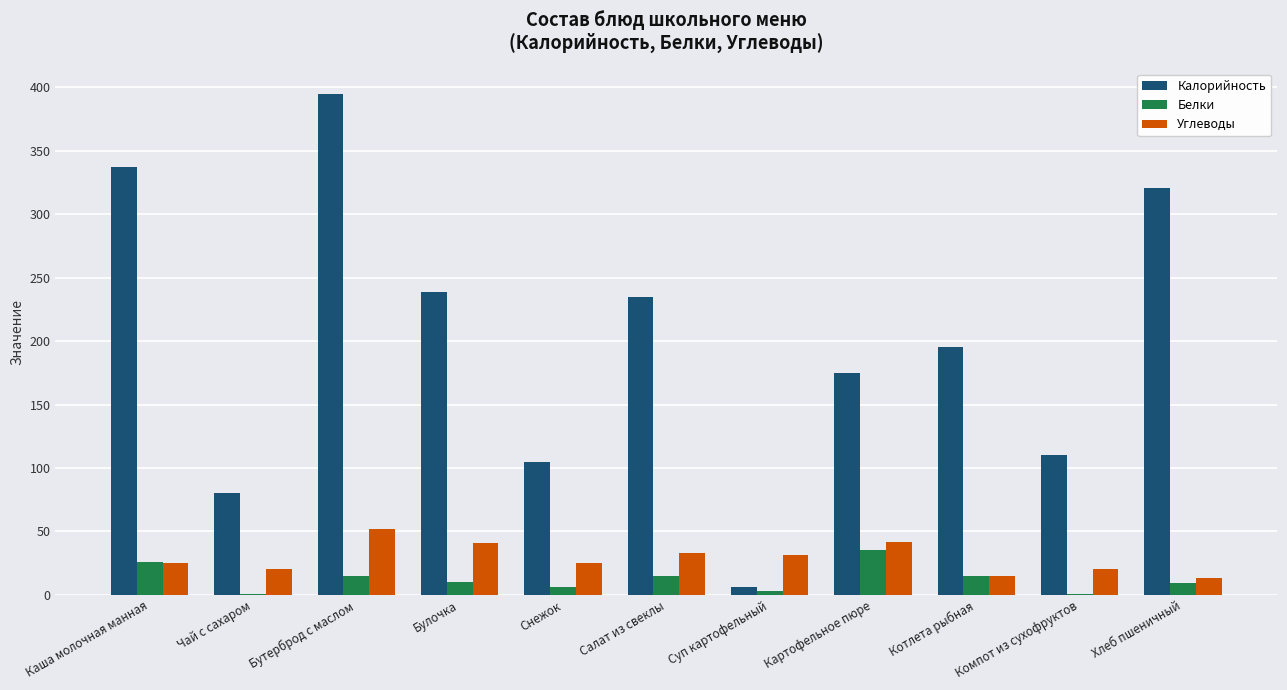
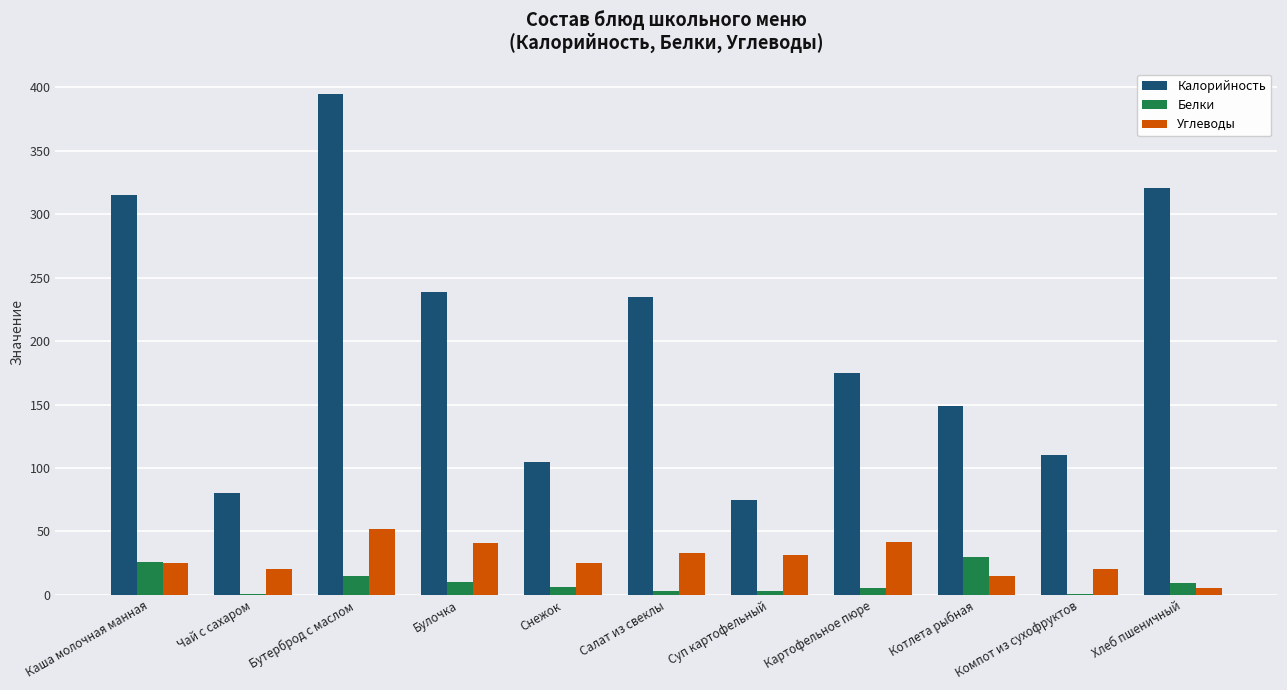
  {
    "Калорийность": {
-     "Каша молочная манная": 337,
+     "Каша молочная манная": 315,
      "Чай с сахаром": 80,
      "Бутерброд с маслом": 395,
      "Булочка": 238,
      "Снежок": 105,
      "Салат из свеклы": 235,
-     "Суп картофельный": 6,
+     "Суп картофельный": 75,
      "Картофельное пюре": 175,
-     "Котлета рыбная": 195,
+     "Котлета рыбная": 149,
      "Компот из сухофруктов": 110,
      "Хлеб пшеничный": 321
    },
    "Белки": {
      "Каша молочная манная": 26,
      "Бутерброд с маслом": 15,
      "Булочка": 10,
      "Снежок": 6,
-     "Салат из свеклы": 15,
+     "Салат из свеклы": 3,
      "Суп картофельный": 3,
-     "Картофельное пюре": 35,
-     "Котлета рыбная": 15,
+     "Картофельное пюре": 5,
+     "Котлета рыбная": 30,
      "Хлеб пшеничный": 9
    },
    "Углеводы": {
      "Каша молочная манная": 25,
      "Чай с сахаром": 20,
      "Бутерброд с маслом": 52,
      "Булочка": 40,
      "Снежок": 25,
      "Салат из свеклы": 33,
      "Суп картофельный": 31,
      "Картофельное пюре": 42,
      "Котлета рыбная": 15,
      "Компот из сухофруктов": 20,
-     "Хлеб пшеничный": 13
+     "Хлеб пшеничный": 5
    }
  }
